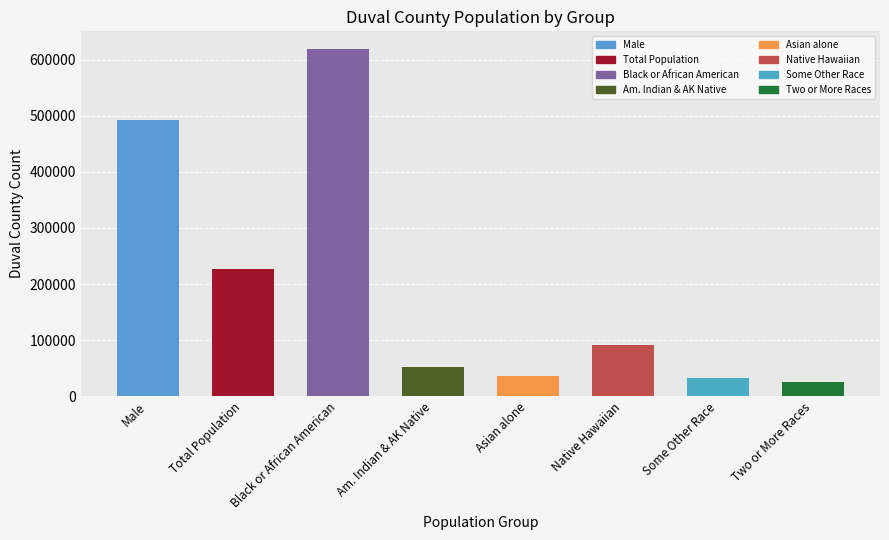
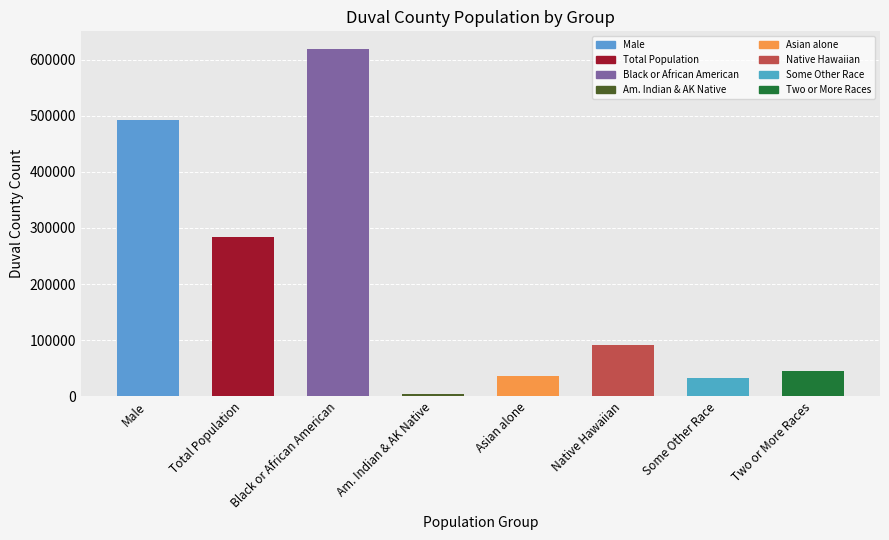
  {
    "Male": 490000,
-   "Total Population": 230000,
+   "Total Population": 280000,
    "Black or African American": 620000,
-   "Am. Indian & AK Native": 50000,
+   "Am. Indian & AK Native": 0,
    "Asian alone": 40000,
    "Native Hawaiian": 90000,
    "Some Other Race": 30000,
-   "Two or More Races": 20000
+   "Two or More Races": 40000
  }
